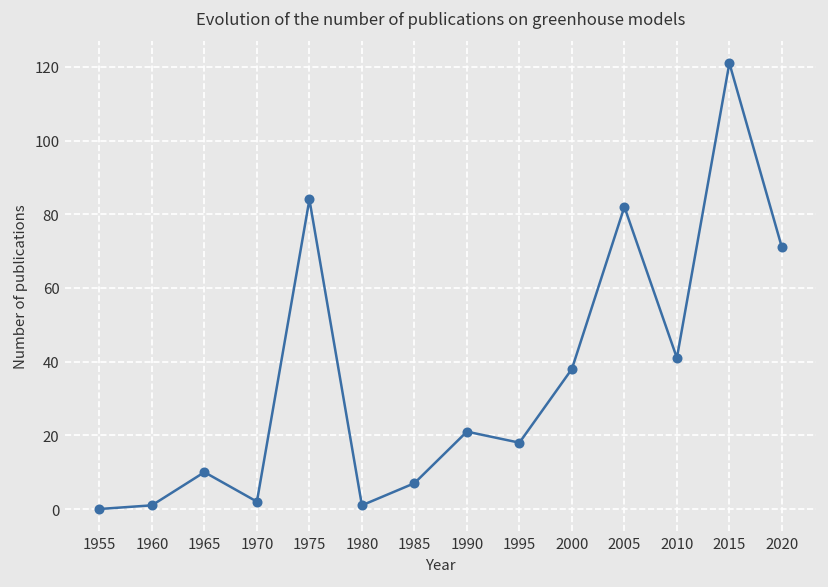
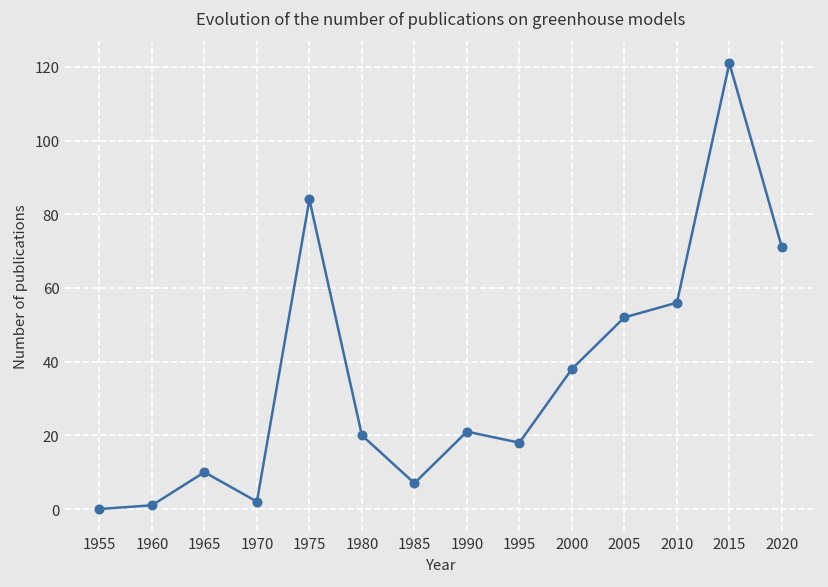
  {
    "1955": 0,
    "1960": 1,
    "1965": 10,
    "1970": 2,
    "1975": 84,
-   "1980": 1,
+   "1980": 20,
    "1985": 7,
    "1990": 21,
    "1995": 18,
    "2000": 38,
-   "2005": 82,
-   "2010": 41,
+   "2005": 52,
+   "2010": 56,
    "2015": 121,
    "2020": 71
  }
